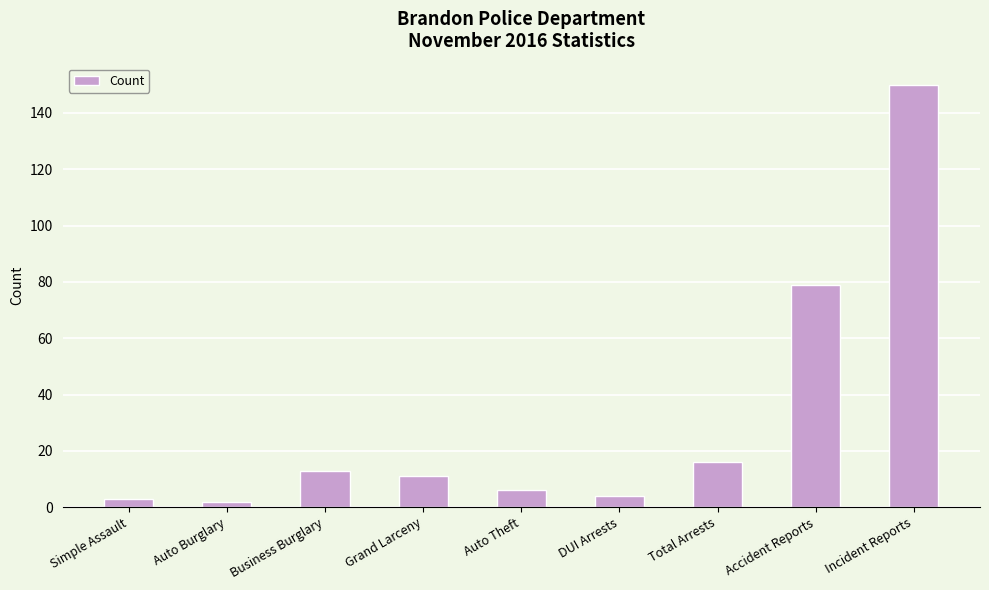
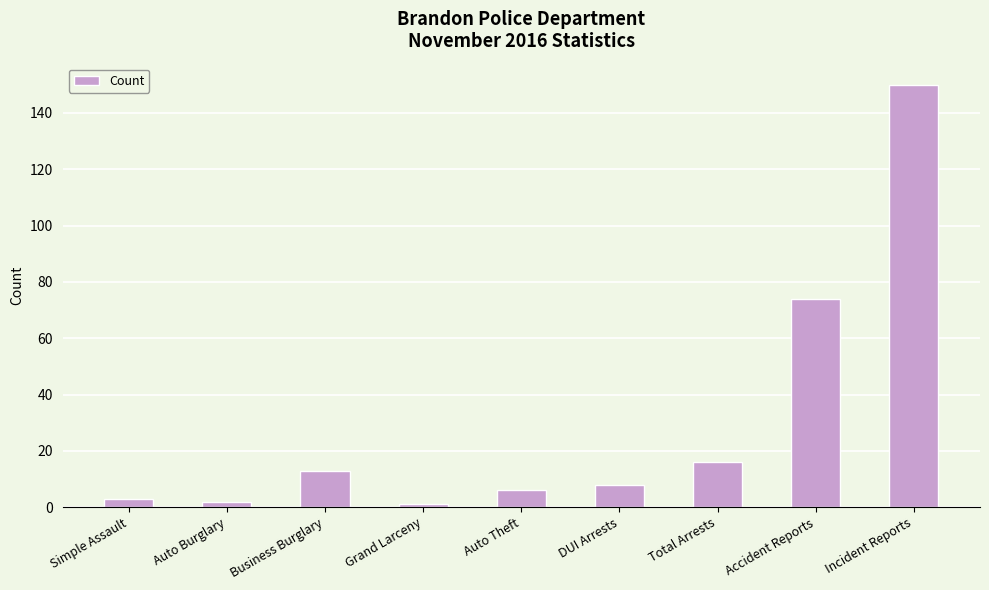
  {
    "Simple Assault": 3,
    "Auto Burglary": 2,
    "Business Burglary": 13,
-   "Grand Larceny": 11,
+   "Grand Larceny": 1,
    "Auto Theft": 6,
-   "DUI Arrests": 4,
+   "DUI Arrests": 8,
    "Total Arrests": 16,
-   "Accident Reports": 79,
+   "Accident Reports": 74,
    "Incident Reports": 150
  }
